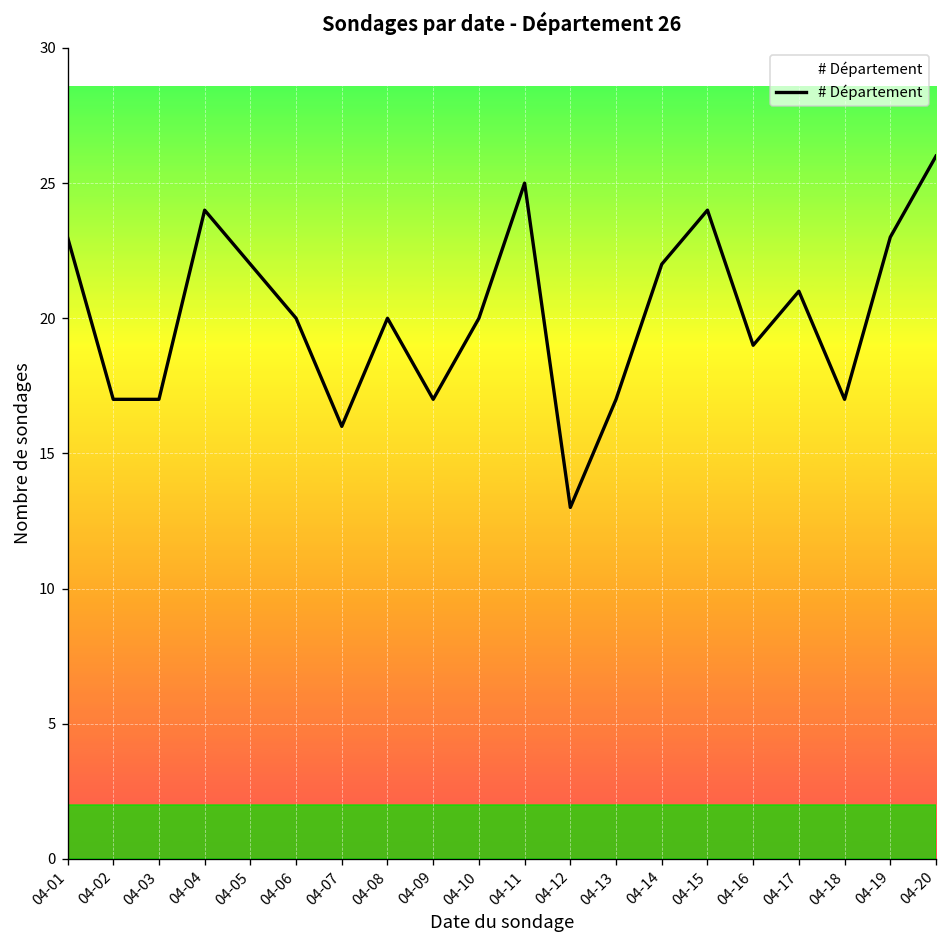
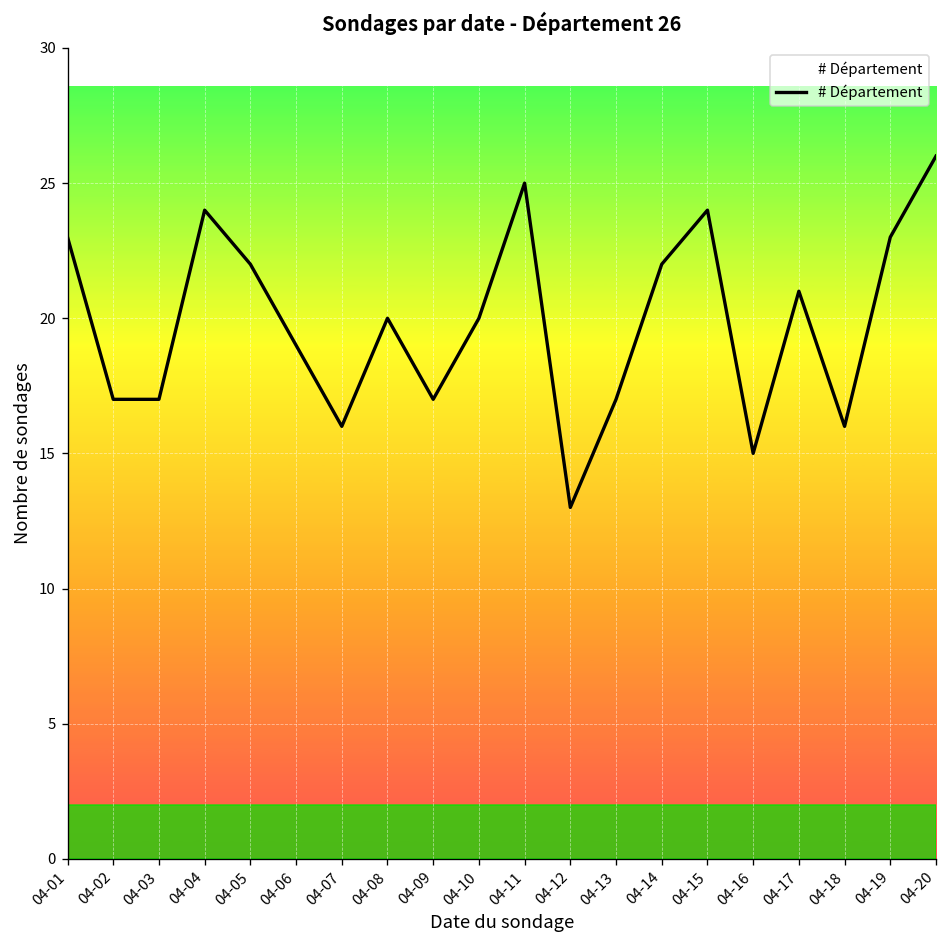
  {
    "04-01": 23,
    "04-02": 17,
    "04-03": 17,
    "04-04": 24,
    "04-05": 22,
-   "04-06": 20,
+   "04-06": 19,
    "04-07": 16,
    "04-08": 20,
    "04-09": 17,
    "04-10": 20,
    "04-11": 25,
    "04-12": 13,
    "04-13": 17,
    "04-14": 22,
    "04-15": 24,
-   "04-16": 19,
+   "04-16": 15,
    "04-17": 21,
-   "04-18": 17,
+   "04-18": 16,
    "04-19": 23,
    "04-20": 26
  }
